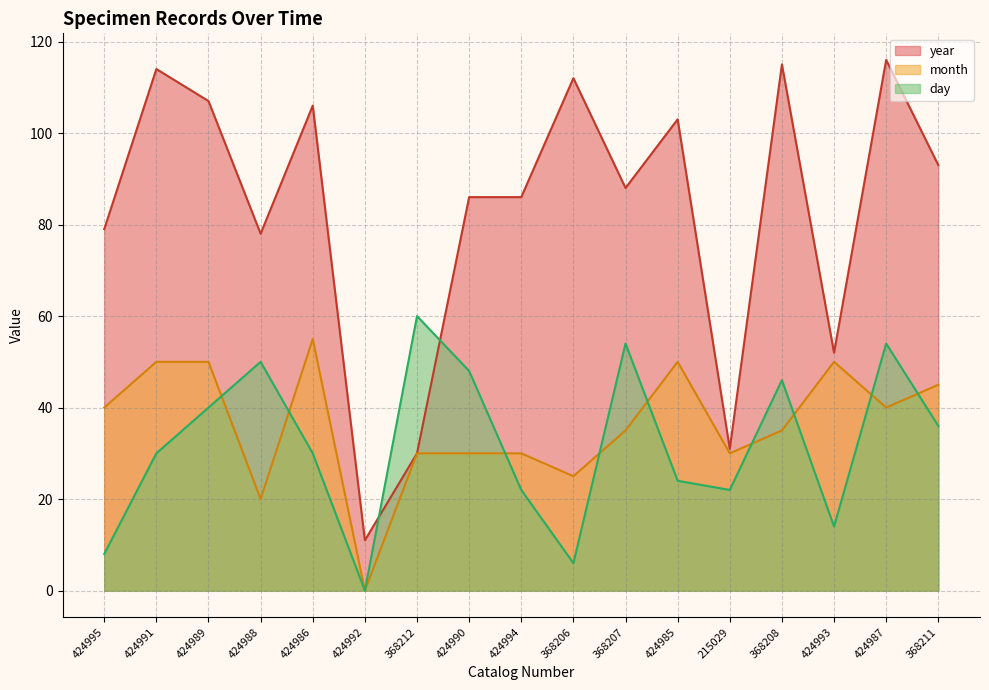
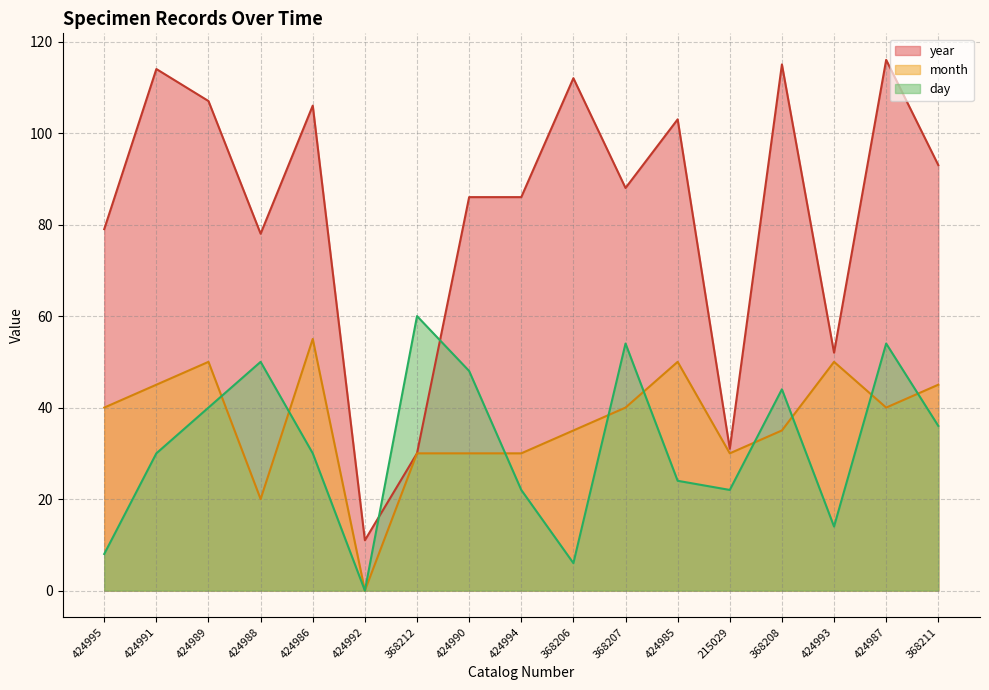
  {
    "year": {
      "424995": 79,
      "424991": 114,
      "424989": 107,
      "424988": 78,
      "424986": 106,
      "424992": 11,
      "424990": 86,
      "424994": 86,
      "368206": 112,
      "368207": 88,
      "424985": 103,
      "215029": 31,
      "368208": 115,
      "424993": 52,
      "424987": 116,
      "368211": 93
    },
    "month": {
      "424995": 40,
-     "424991": 50,
+     "424991": 45,
      "424989": 50,
      "424988": 20,
      "424986": 55,
      "424990": 30,
      "424994": 30,
-     "368206": 25,
-     "368207": 35,
+     "368206": 35,
+     "368207": 40,
      "424985": 50,
      "215029": 30,
      "368208": 35,
      "424993": 50,
      "424987": 40,
      "368211": 45
    },
    "day": {
      "424995": 8,
      "424991": 30,
      "424989": 40,
      "424988": 50,
      "424986": 30,
      "368212": 60,
      "424990": 48,
      "424994": 22,
      "368206": 6,
      "368207": 54,
      "424985": 24,
      "215029": 22,
-     "368208": 46,
+     "368208": 44,
      "424993": 14,
      "424987": 54,
      "368211": 36
    }
  }
